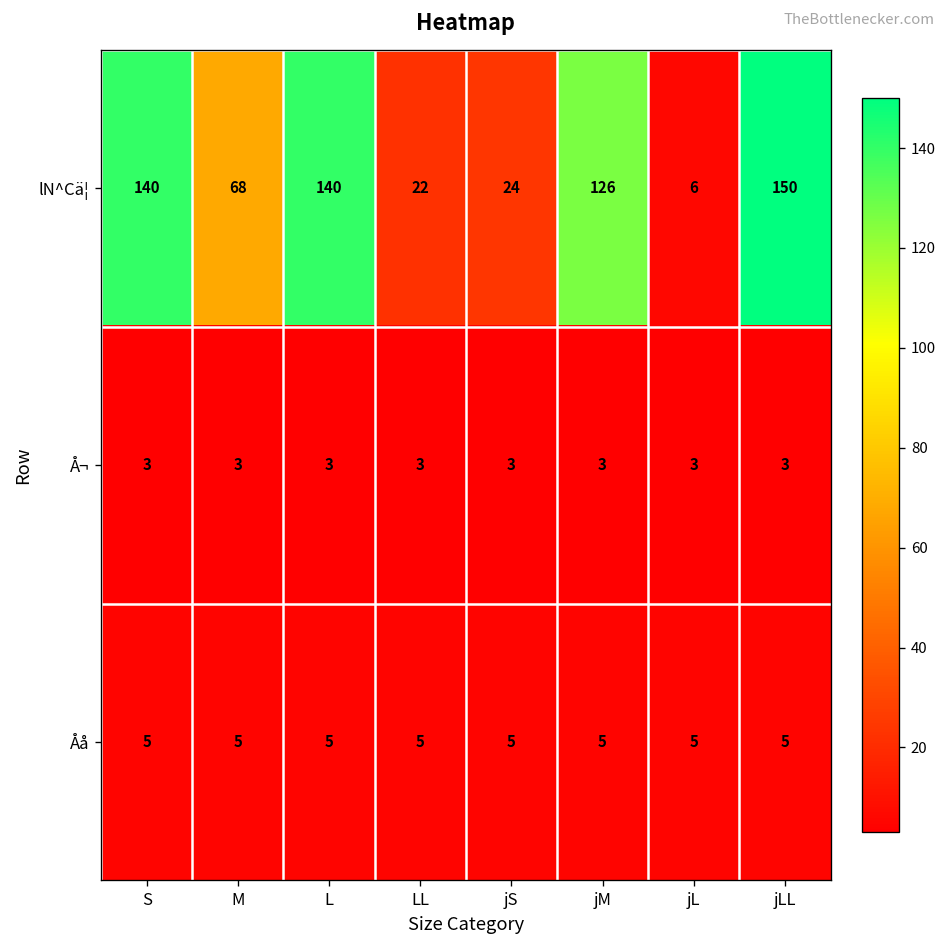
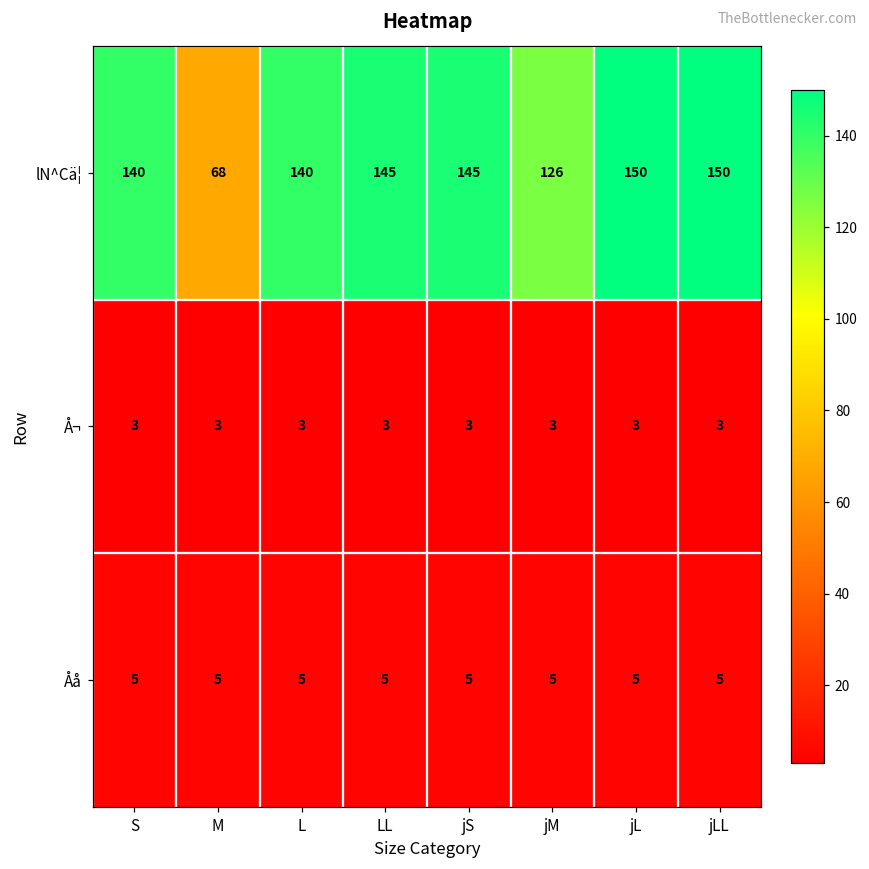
  {
    "lN^Cä¦": {
      "S": 140,
      "M": 68,
      "L": 140,
-     "LL": 22,
-     "jS": 24,
+     "LL": 145,
+     "jS": 145,
      "jM": 126,
-     "jL": 6,
+     "jL": 150,
      "jLL": 150
    },
    "Å¬": {
      "S": 3,
      "M": 3,
      "L": 3,
      "LL": 3,
      "jS": 3,
      "jM": 3,
      "jL": 3,
      "jLL": 3
    },
    "Åå": {
      "S": 5,
      "M": 5,
      "L": 5,
      "LL": 5,
      "jS": 5,
      "jM": 5,
      "jL": 5,
      "jLL": 5
    }
  }
